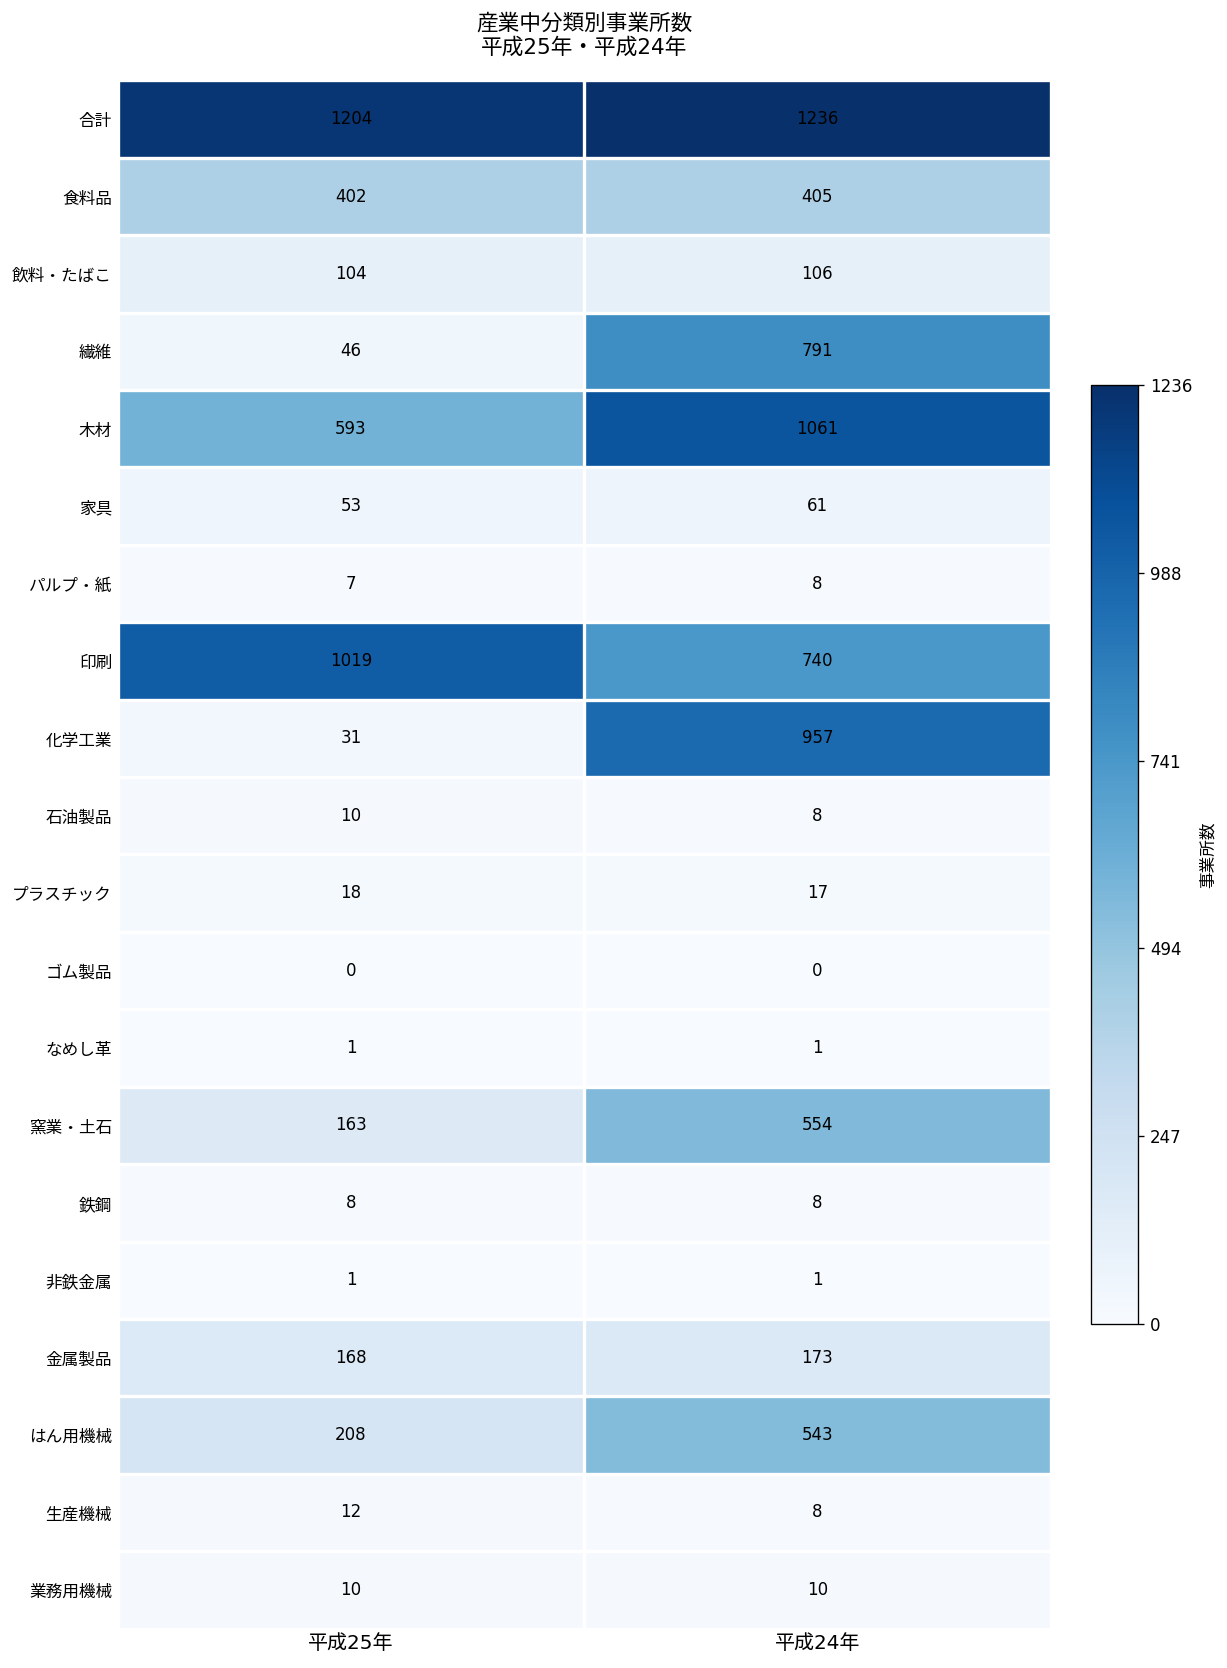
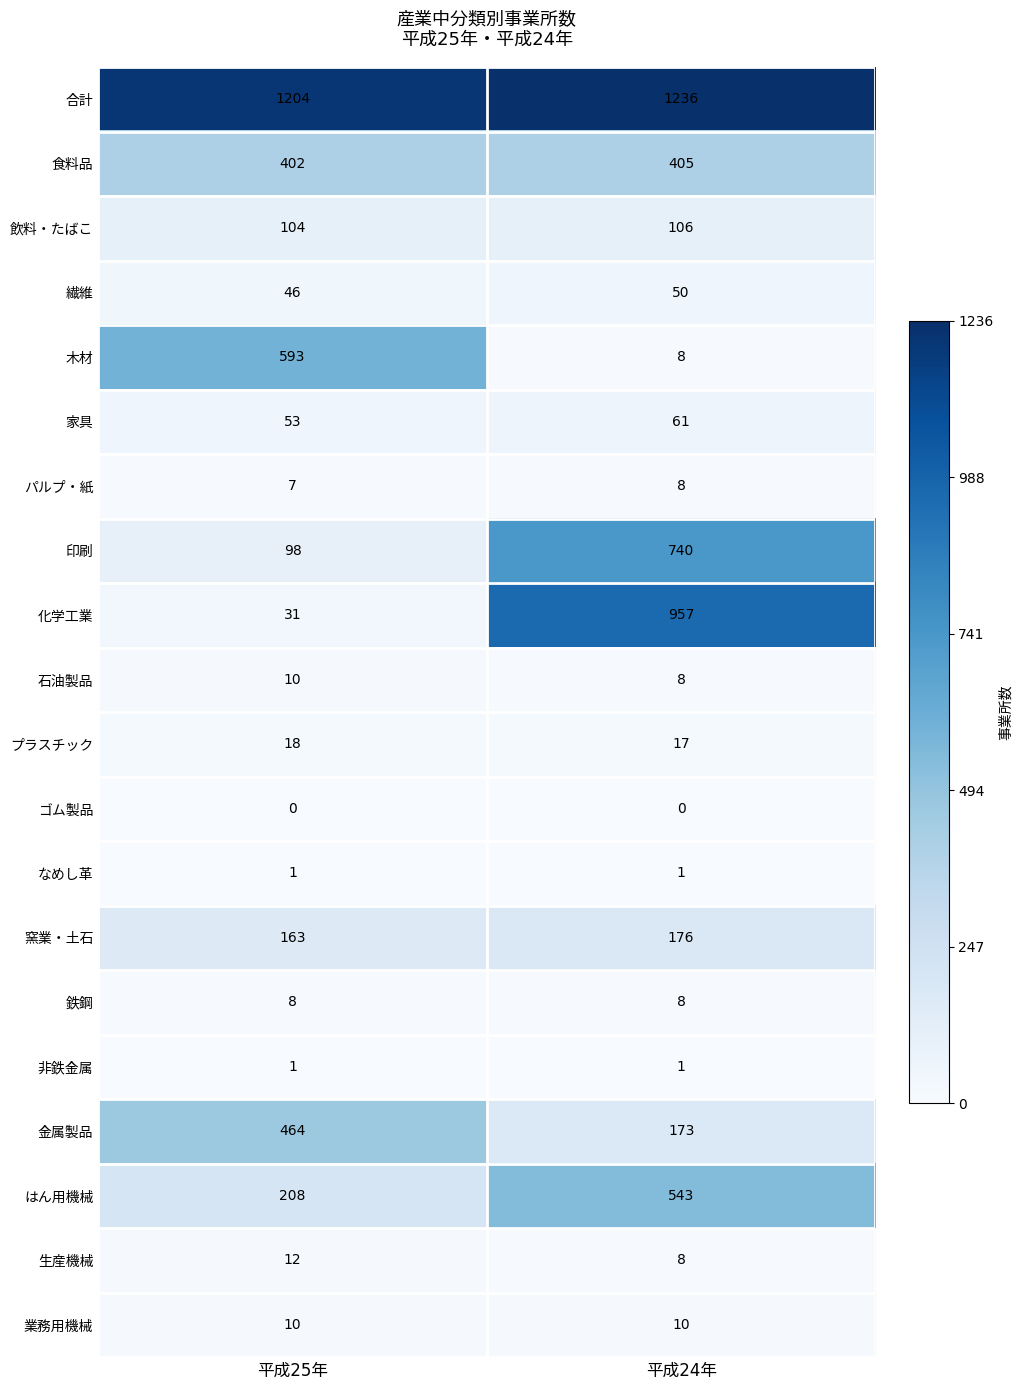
  {
    "合計": {
      "平成25年": 1204,
      "平成24年": 1236
    },
    "食料品": {
      "平成25年": 402,
      "平成24年": 405
    },
    "飲料・たばこ": {
      "平成25年": 104,
      "平成24年": 106
    },
    "繊維": {
      "平成25年": 46,
-     "平成24年": 791
+     "平成24年": 50
    },
    "木材": {
      "平成25年": 593,
-     "平成24年": 1061
+     "平成24年": 8
    },
    "家具": {
      "平成25年": 53,
      "平成24年": 61
    },
    "パルプ・紙": {
      "平成25年": 7,
      "平成24年": 8
    },
    "印刷": {
-     "平成25年": 1019,
+     "平成25年": 98,
      "平成24年": 740
    },
    "化学工業": {
      "平成25年": 31,
      "平成24年": 957
    },
    "石油製品": {
      "平成25年": 10,
      "平成24年": 8
    },
    "プラスチック": {
      "平成25年": 18,
      "平成24年": 17
    },
    "ゴム製品": {
      "平成25年": 0,
      "平成24年": 0
    },
    "なめし革": {
      "平成25年": 1,
      "平成24年": 1
    },
    "窯業・土石": {
      "平成25年": 163,
-     "平成24年": 554
+     "平成24年": 176
    },
    "鉄鋼": {
      "平成25年": 8,
      "平成24年": 8
    },
    "非鉄金属": {
      "平成25年": 1,
      "平成24年": 1
    },
    "金属製品": {
-     "平成25年": 168,
+     "平成25年": 464,
      "平成24年": 173
    },
    "はん用機械": {
      "平成25年": 208,
      "平成24年": 543
    },
    "生産機械": {
      "平成25年": 12,
      "平成24年": 8
    },
    "業務用機械": {
      "平成25年": 10,
      "平成24年": 10
    }
  }
